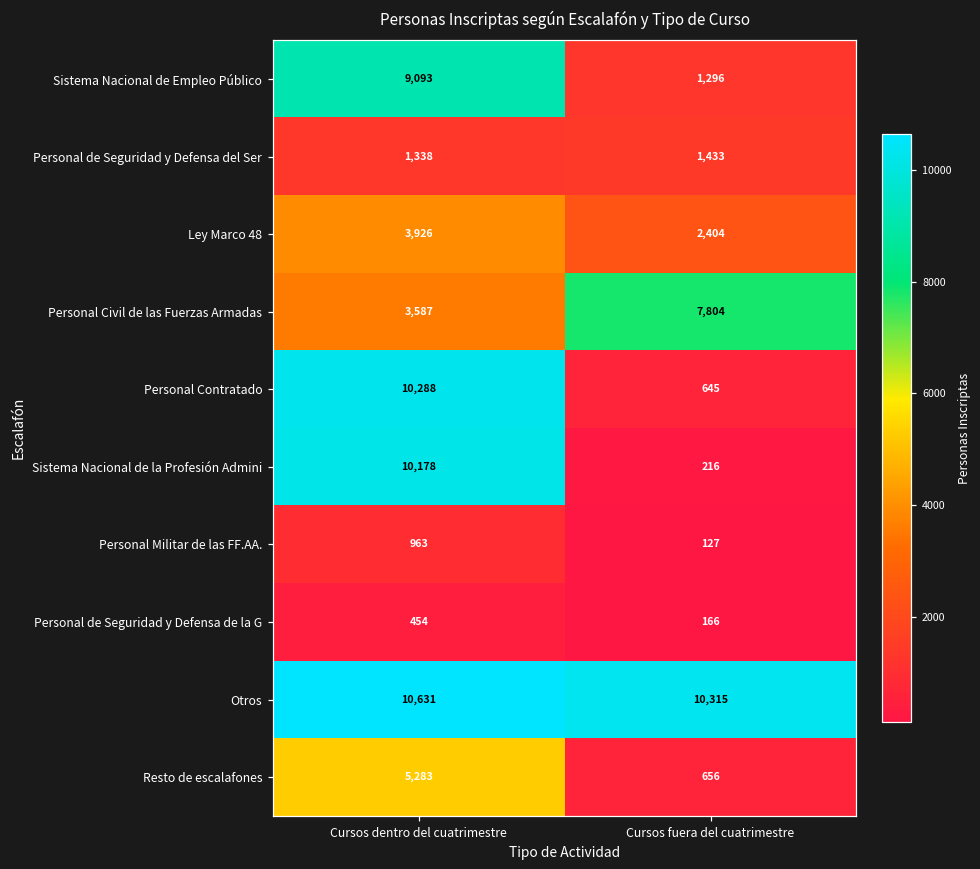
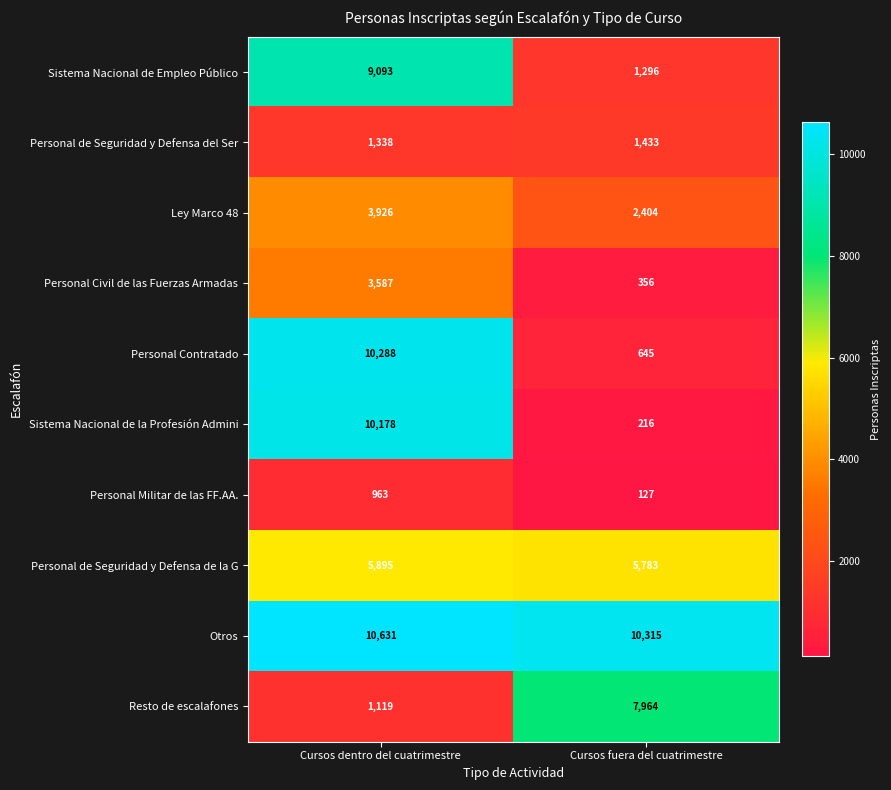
  {
    "Sistema Nacional de Empleo Público": {
      "Cursos dentro del cuatrimestre": "9,093",
      "Cursos fuera del cuatrimestre": "1,296"
    },
    "Personal de Seguridad y Defensa del Ser": {
      "Cursos dentro del cuatrimestre": "1,338",
      "Cursos fuera del cuatrimestre": "1,433"
    },
    "Ley Marco 48": {
      "Cursos dentro del cuatrimestre": "3,926",
      "Cursos fuera del cuatrimestre": "2,404"
    },
    "Personal Civil de las Fuerzas Armadas": {
      "Cursos dentro del cuatrimestre": "3,587",
-     "Cursos fuera del cuatrimestre": "7,804"
+     "Cursos fuera del cuatrimestre": "356"
    },
    "Personal Contratado": {
      "Cursos dentro del cuatrimestre": "10,288",
      "Cursos fuera del cuatrimestre": "645"
    },
    "Sistema Nacional de la Profesión Admini": {
      "Cursos dentro del cuatrimestre": "10,178",
      "Cursos fuera del cuatrimestre": "216"
    },
    "Personal Militar de las FF.AA.": {
      "Cursos dentro del cuatrimestre": "963",
      "Cursos fuera del cuatrimestre": "127"
    },
    "Personal de Seguridad y Defensa de la G": {
-     "Cursos dentro del cuatrimestre": "454",
-     "Cursos fuera del cuatrimestre": "166"
+     "Cursos dentro del cuatrimestre": "5,895",
+     "Cursos fuera del cuatrimestre": "5,783"
    },
    "Otros": {
      "Cursos dentro del cuatrimestre": "10,631",
      "Cursos fuera del cuatrimestre": "10,315"
    },
    "Resto de escalafones": {
-     "Cursos dentro del cuatrimestre": "5,283",
-     "Cursos fuera del cuatrimestre": "656"
+     "Cursos dentro del cuatrimestre": "1,119",
+     "Cursos fuera del cuatrimestre": "7,964"
    }
  }
